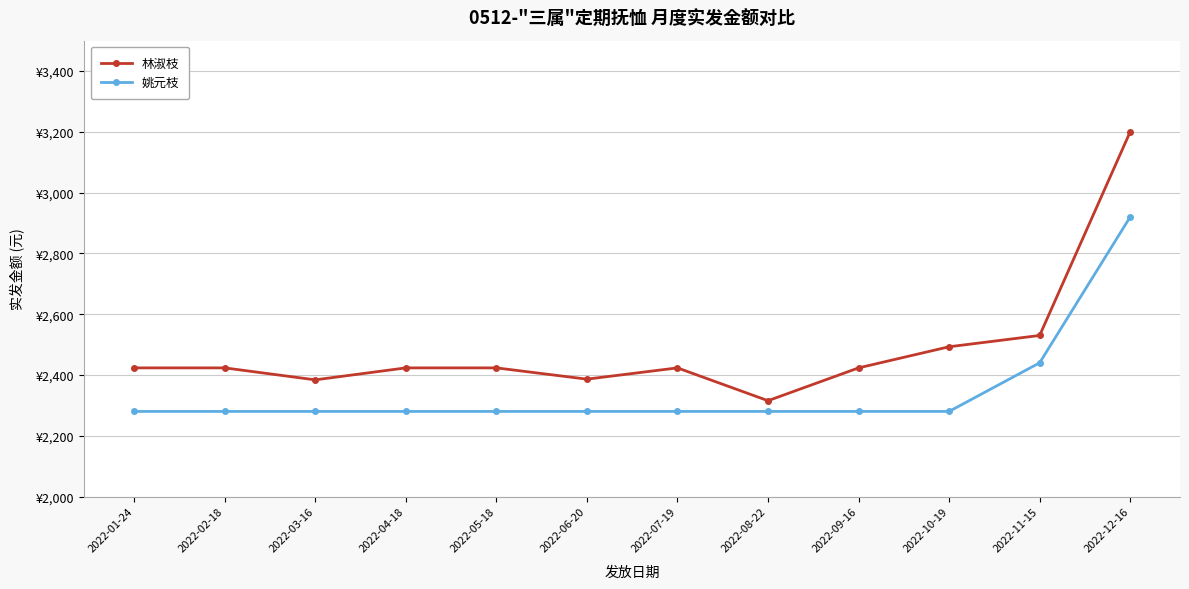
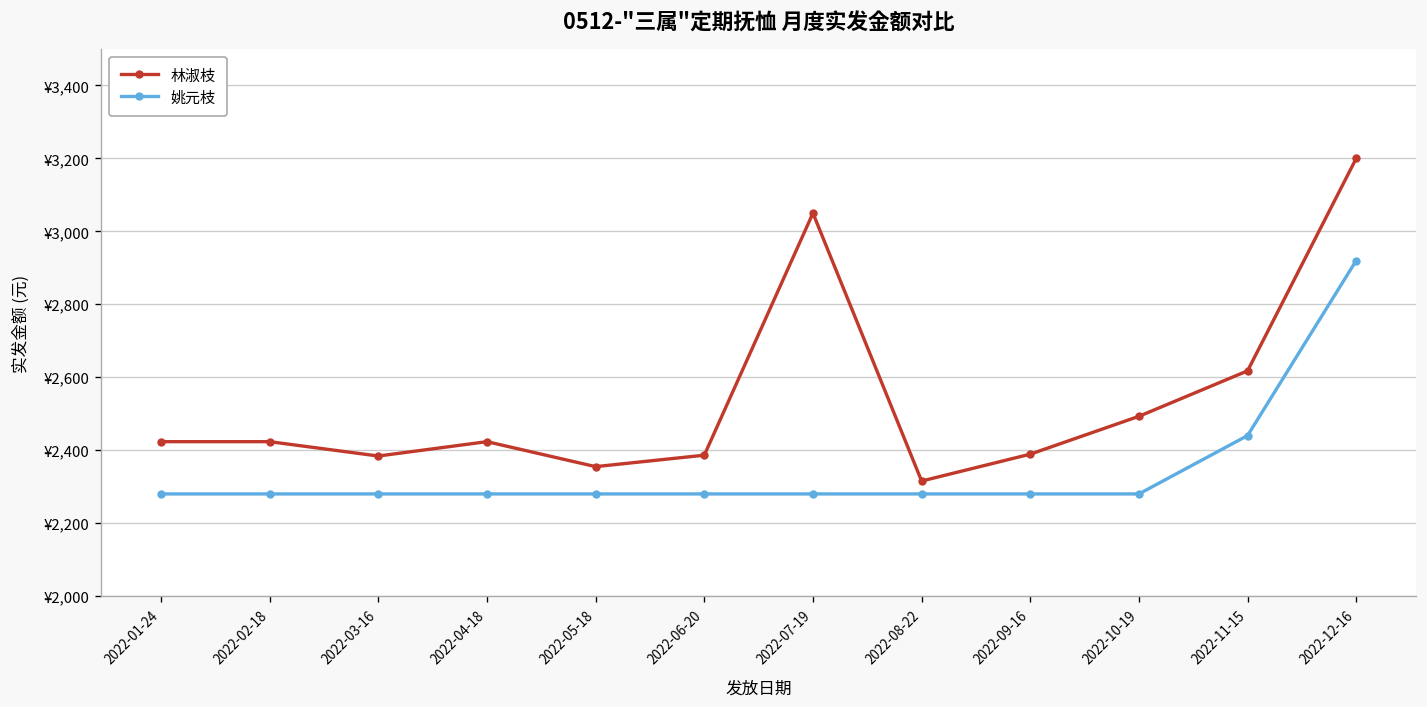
  {
    "林淑枝": {
      "2022-01-24": "¥2,420",
      "2022-02-18": "¥2,420",
      "2022-03-16": "¥2,380",
      "2022-04-18": "¥2,420",
-     "2022-05-18": "¥2,420",
+     "2022-05-18": "¥2,350",
      "2022-06-20": "¥2,390",
-     "2022-07-19": "¥2,420",
+     "2022-07-19": "¥3,050",
      "2022-08-22": "¥2,320",
-     "2022-09-16": "¥2,420",
+     "2022-09-16": "¥2,390",
      "2022-10-19": "¥2,490",
-     "2022-11-15": "¥2,530",
+     "2022-11-15": "¥2,620",
      "2022-12-16": "¥3,200"
    },
    "姚元枝": {
      "2022-01-24": "¥2,280",
      "2022-02-18": "¥2,280",
      "2022-03-16": "¥2,280",
      "2022-04-18": "¥2,280",
      "2022-05-18": "¥2,280",
      "2022-06-20": "¥2,280",
      "2022-07-19": "¥2,280",
      "2022-08-22": "¥2,280",
      "2022-09-16": "¥2,280",
      "2022-10-19": "¥2,280",
      "2022-11-15": "¥2,440",
      "2022-12-16": "¥2,920"
    }
  }
